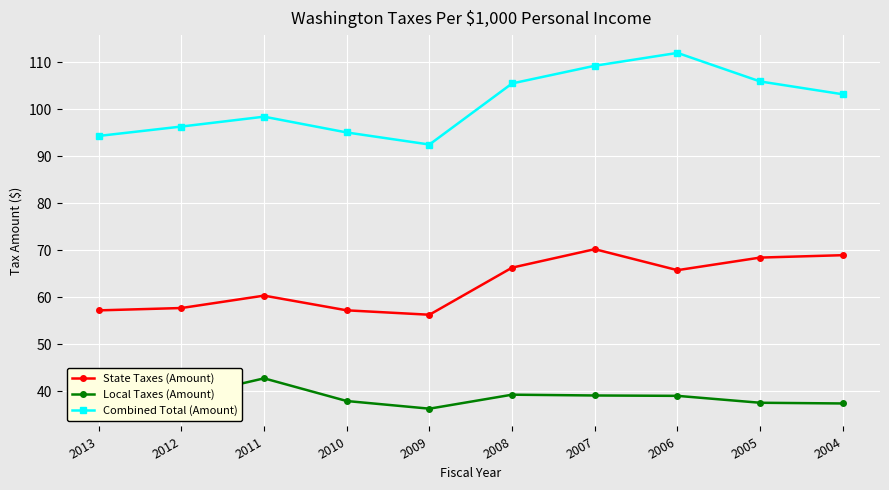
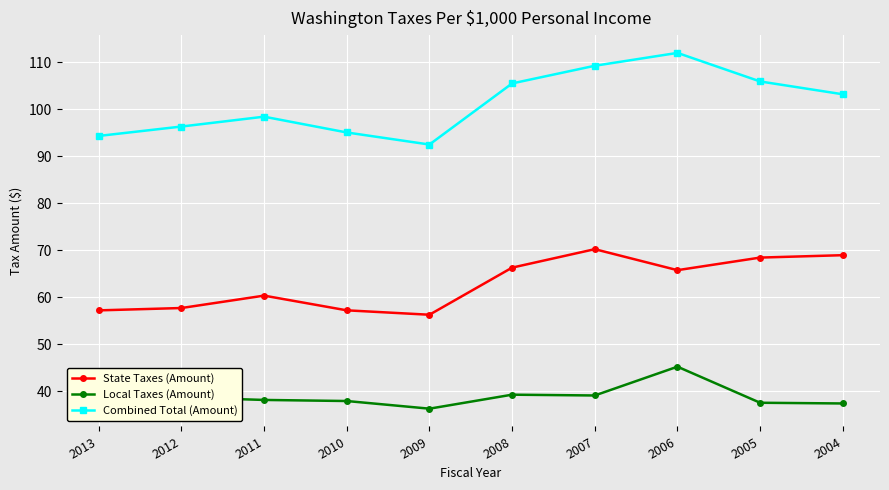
  {
    "State Taxes (Amount)": {
      "2013": 57,
      "2012": 58,
      "2011": 60,
      "2010": 57,
      "2009": 56,
      "2008": 66,
      "2007": 70,
      "2006": 66,
      "2005": 68,
      "2004": 69
    },
    "Local Taxes (Amount)": {
-     "2011": 43,
+     "2011": 38,
      "2010": 38,
      "2009": 36,
      "2008": 39,
      "2007": 39,
-     "2006": 39,
+     "2006": 45,
      "2005": 38,
      "2004": 37
    },
    "Combined Total (Amount)": {
      "2013": 94,
      "2012": 96,
      "2011": 98,
      "2010": 95,
      "2009": 92,
      "2008": 105,
      "2007": 109,
      "2006": 112,
      "2005": 106,
      "2004": 103
    }
  }
